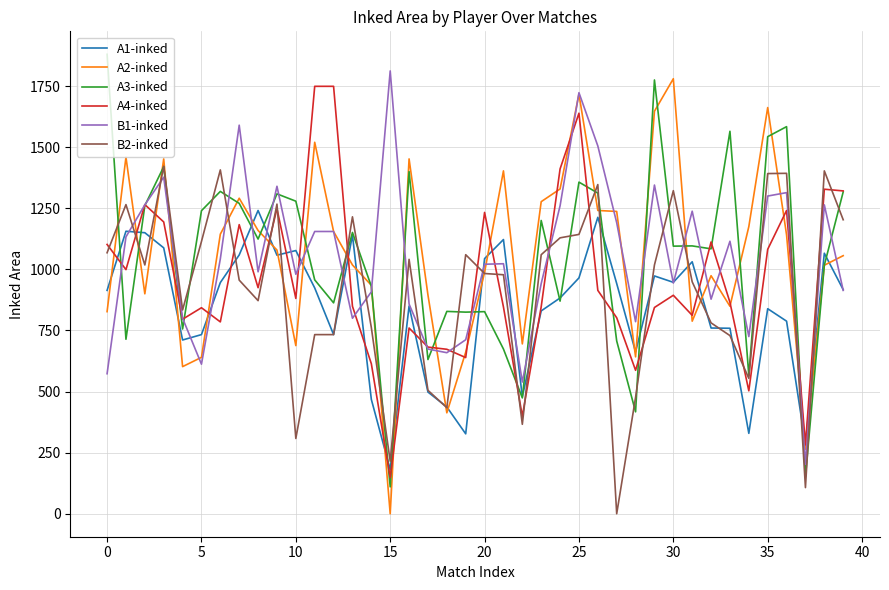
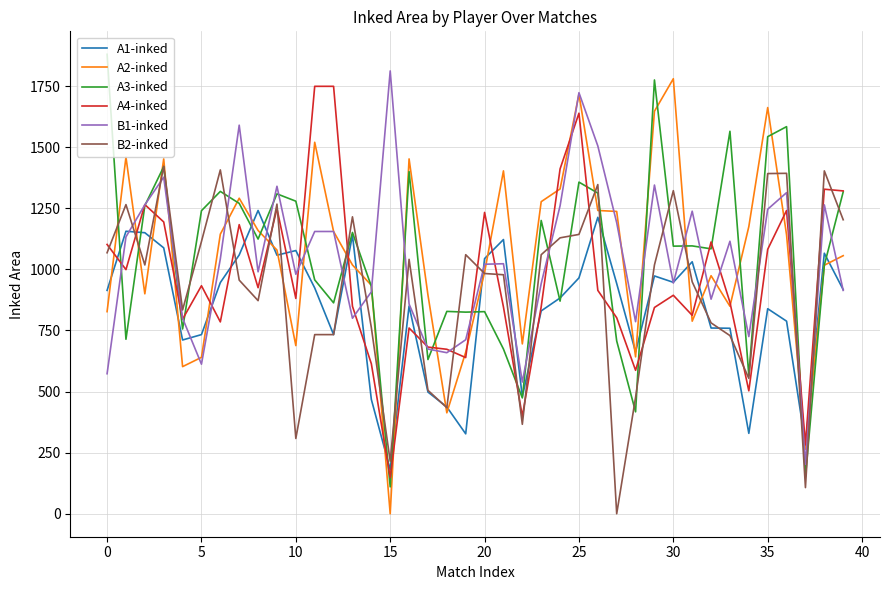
  {
    "A1-inked": {
      "0": 910,
      "5": 730,
      "10": 1080,
      "15": 180,
      "20": 1040,
      "25": 970,
      "35": 840
    },
    "A2-inked": {
      "0": 830,
      "5": 640,
      "10": 690,
      "15": 0,
      "30": 1780,
      "35": 1660
    },
    "A3-inked": {
      "5": 1240,
      "10": 1280,
      "15": 110,
      "20": 830,
      "25": 1360,
      "30": 1100,
      "35": 1540
    },
    "A4-inked": {
      "0": 1100,
-     "5": 840,
+     "5": 930,
      "10": 880,
      "15": 150,
      "20": 1230,
      "25": 1640,
      "30": 890,
      "35": 1080
    },
    "B1-inked": {
      "0": 570,
      "5": 610,
      "10": 980,
      "15": 1810,
      "20": 1020,
-     "35": 1300
+     "35": 1250
    },
    "B2-inked": {
      "0": 1070,
      "5": 1110,
      "10": 310,
      "15": 220,
      "25": 1140,
      "30": 1320,
      "35": 1390
    }
  }
